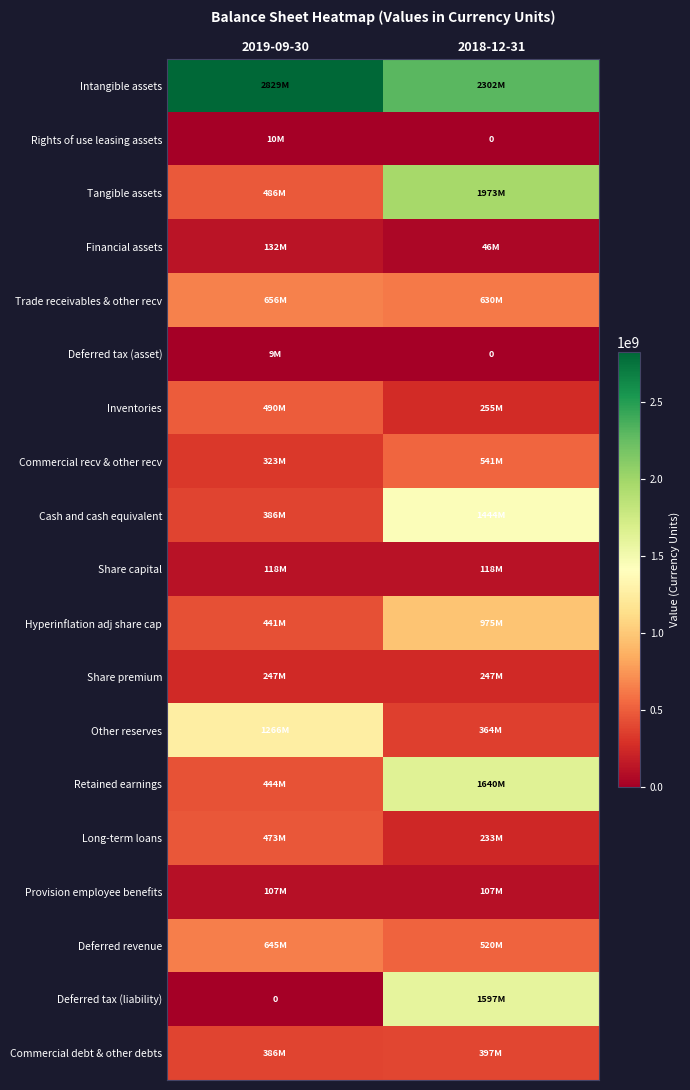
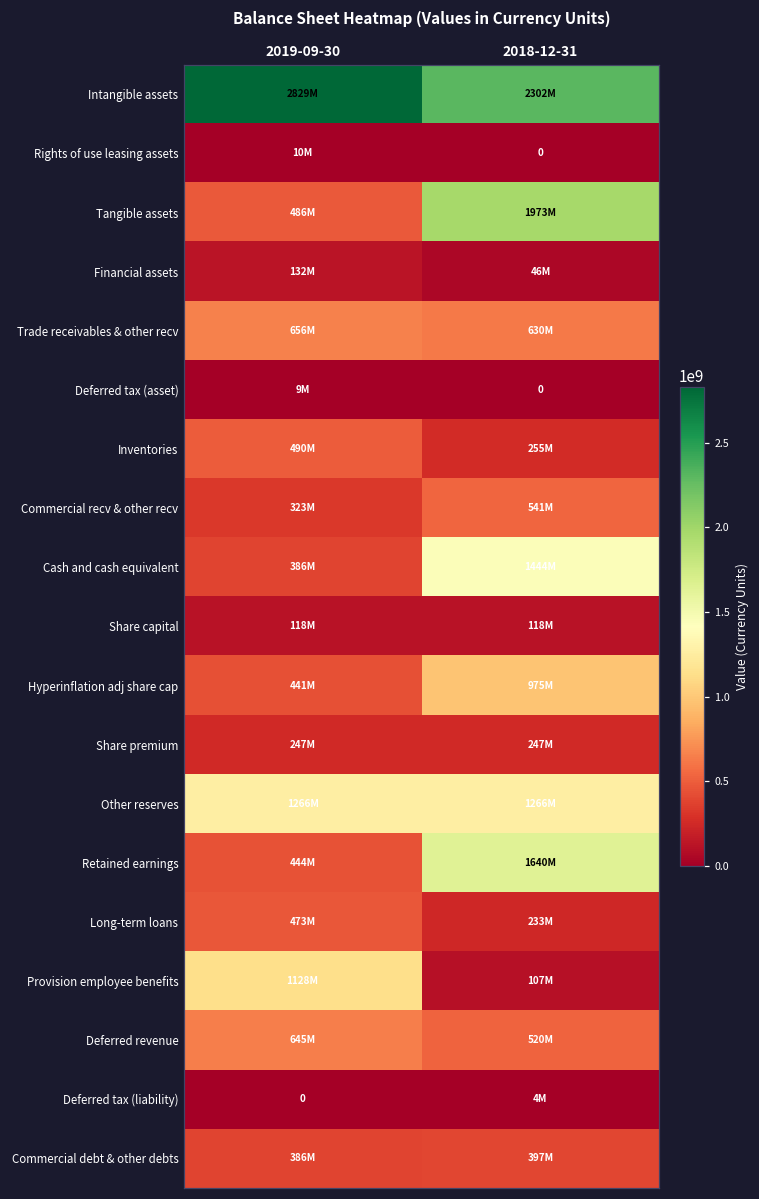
  {
    "Intangible assets": {
      "2019-09-30": "2829M",
      "2018-12-31": "2302M"
    },
    "Rights of use leasing assets": {
      "2019-09-30": "10M",
      "2018-12-31": "0"
    },
    "Tangible assets": {
      "2019-09-30": "486M",
      "2018-12-31": "1973M"
    },
    "Financial assets": {
      "2019-09-30": "132M",
      "2018-12-31": "46M"
    },
    "Trade receivables & other recv": {
      "2019-09-30": "656M",
      "2018-12-31": "630M"
    },
    "Deferred tax (asset)": {
      "2019-09-30": "9M",
      "2018-12-31": "0"
    },
    "Inventories": {
      "2019-09-30": "490M",
      "2018-12-31": "255M"
    },
    "Commercial recv & other recv": {
      "2019-09-30": "323M",
      "2018-12-31": "541M"
    },
    "Cash and cash equivalent": {
      "2019-09-30": "386M",
      "2018-12-31": "1444M"
    },
    "Share capital": {
      "2019-09-30": "118M",
      "2018-12-31": "118M"
    },
    "Hyperinflation adj share cap": {
      "2019-09-30": "441M",
      "2018-12-31": "975M"
    },
    "Share premium": {
      "2019-09-30": "247M",
      "2018-12-31": "247M"
    },
    "Other reserves": {
      "2019-09-30": "1266M",
-     "2018-12-31": "364M"
+     "2018-12-31": "1266M"
    },
    "Retained earnings": {
      "2019-09-30": "444M",
      "2018-12-31": "1640M"
    },
    "Long-term loans": {
      "2019-09-30": "473M",
      "2018-12-31": "233M"
    },
    "Provision employee benefits": {
-     "2019-09-30": "107M",
+     "2019-09-30": "1128M",
      "2018-12-31": "107M"
    },
    "Deferred revenue": {
      "2019-09-30": "645M",
      "2018-12-31": "520M"
    },
    "Deferred tax (liability)": {
      "2019-09-30": "0",
-     "2018-12-31": "1597M"
+     "2018-12-31": "4M"
    },
    "Commercial debt & other debts": {
      "2019-09-30": "386M",
      "2018-12-31": "397M"
    }
  }
